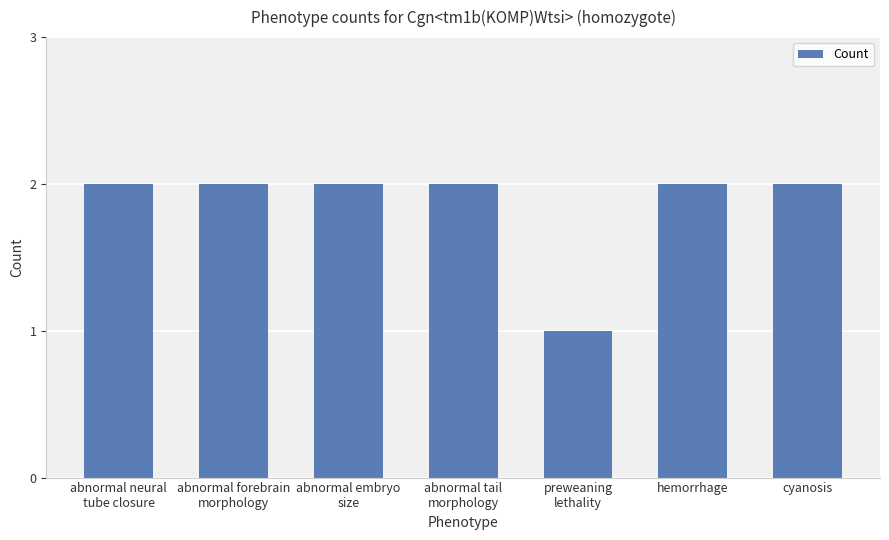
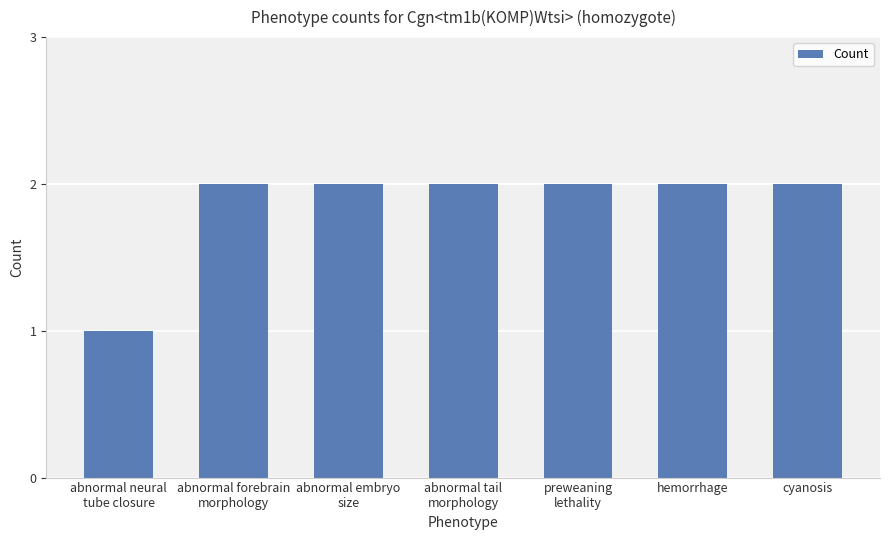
  {
-   "abnormal neural tube closure": 2,
+   "abnormal neural tube closure": 1,
    "abnormal forebrain morphology": 2,
    "abnormal embryo size": 2,
    "abnormal tail morphology": 2,
-   "preweaning lethality": 1,
+   "preweaning lethality": 2,
    "hemorrhage": 2,
    "cyanosis": 2
  }
